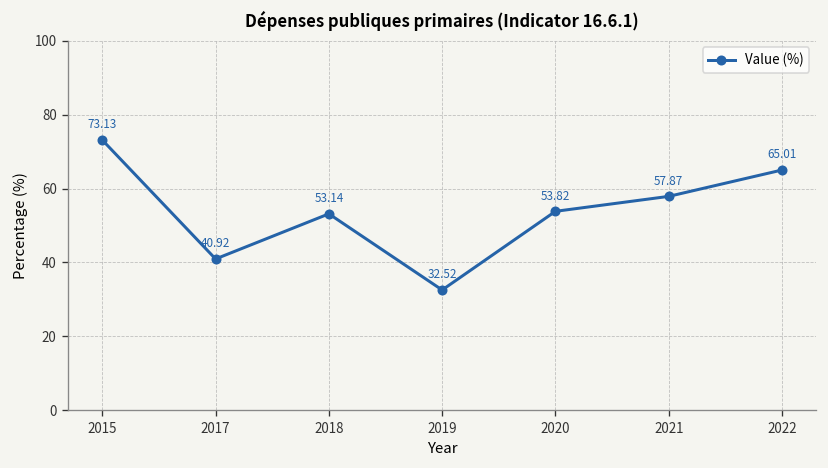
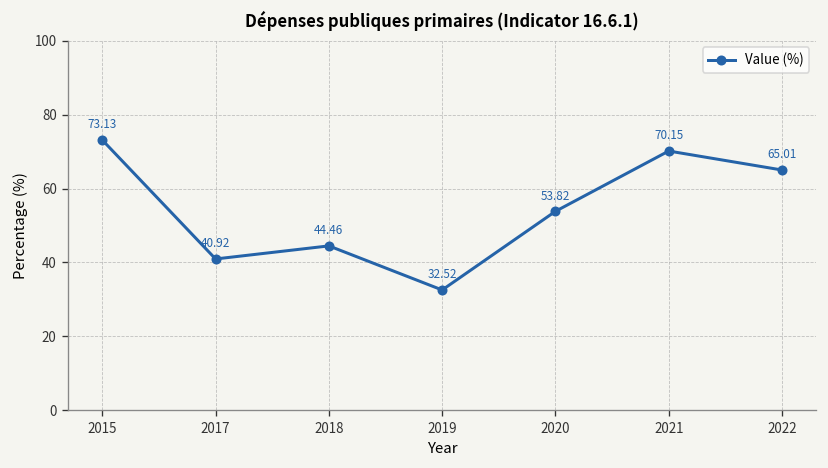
  {
    "2015": 73.13,
    "2017": 40.92,
-   "2018": 53.14,
+   "2018": 44.46,
    "2019": 32.52,
    "2020": 53.82,
-   "2021": 57.87,
+   "2021": 70.15,
    "2022": 65.01
  }
